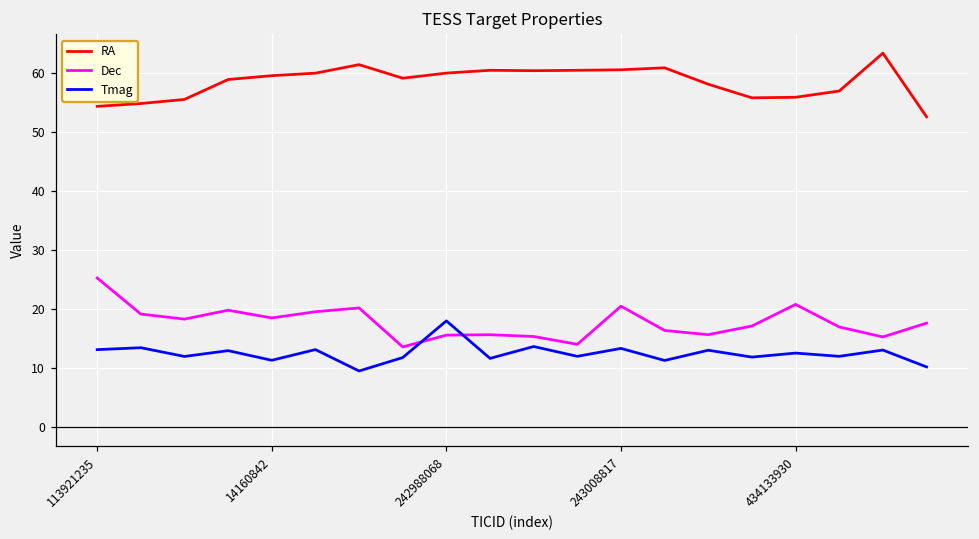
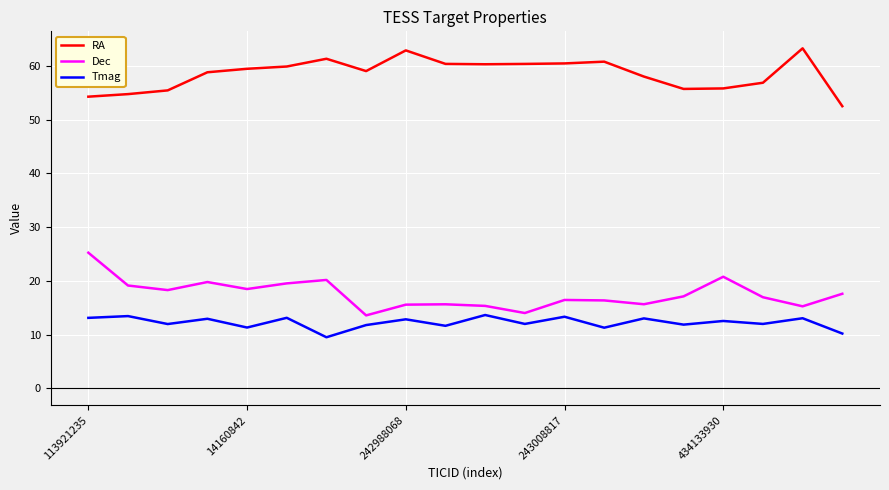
  {
    "RA": {
      "113921235": 54,
      "14160842": 59,
-     "242988068": 60,
+     "242988068": 63,
      "243008817": 60,
      "434133930": 56
    },
    "Dec": {
      "113921235": 25,
      "14160842": 18,
      "242988068": 16,
-     "243008817": 20,
+     "243008817": 16,
      "434133930": 21
    },
    "Tmag": {
      "113921235": 13,
      "14160842": 11,
-     "242988068": 18,
+     "242988068": 13,
      "243008817": 13,
      "434133930": 13
    }
  }
